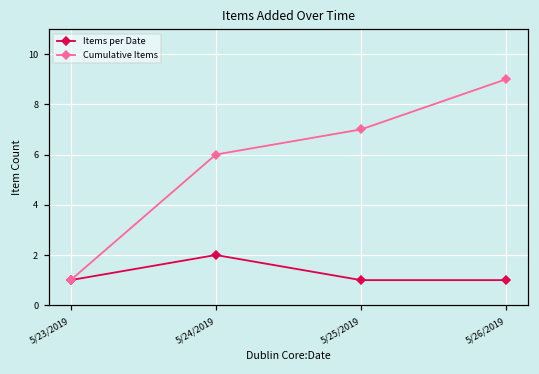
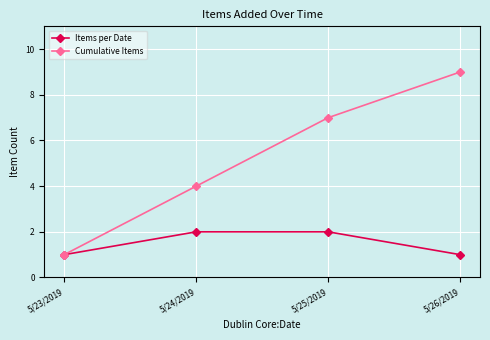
  {
    "Items per Date": {
      "5/24/2019": 2,
-     "5/25/2019": 1,
+     "5/25/2019": 2,
      "5/26/2019": 1
    },
    "Cumulative Items": {
-     "5/24/2019": 6,
+     "5/24/2019": 4,
      "5/25/2019": 7,
      "5/26/2019": 9
    }
  }
